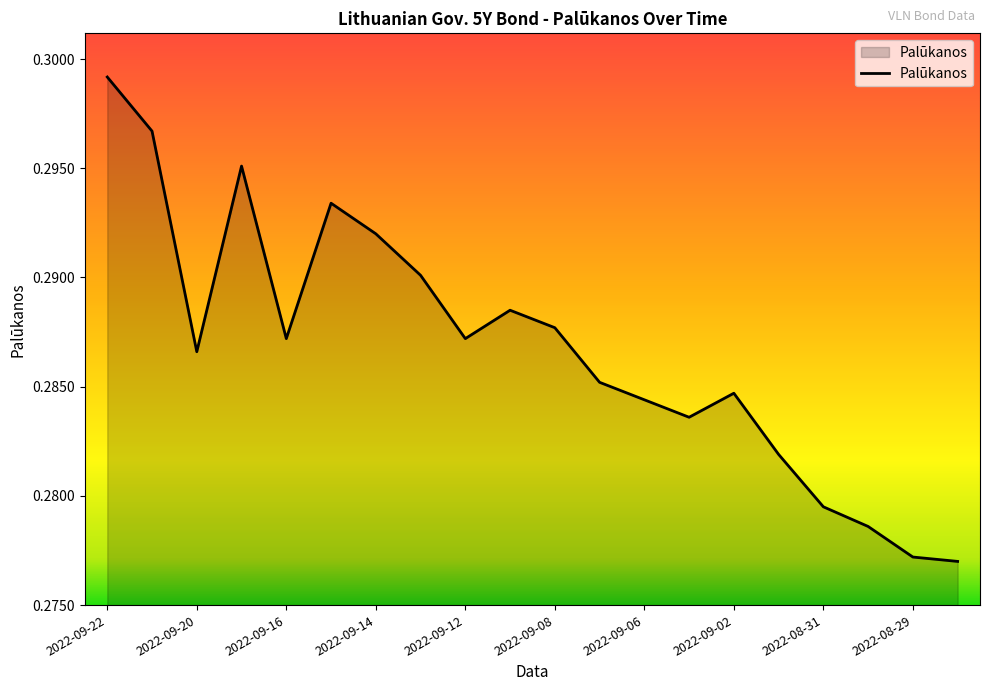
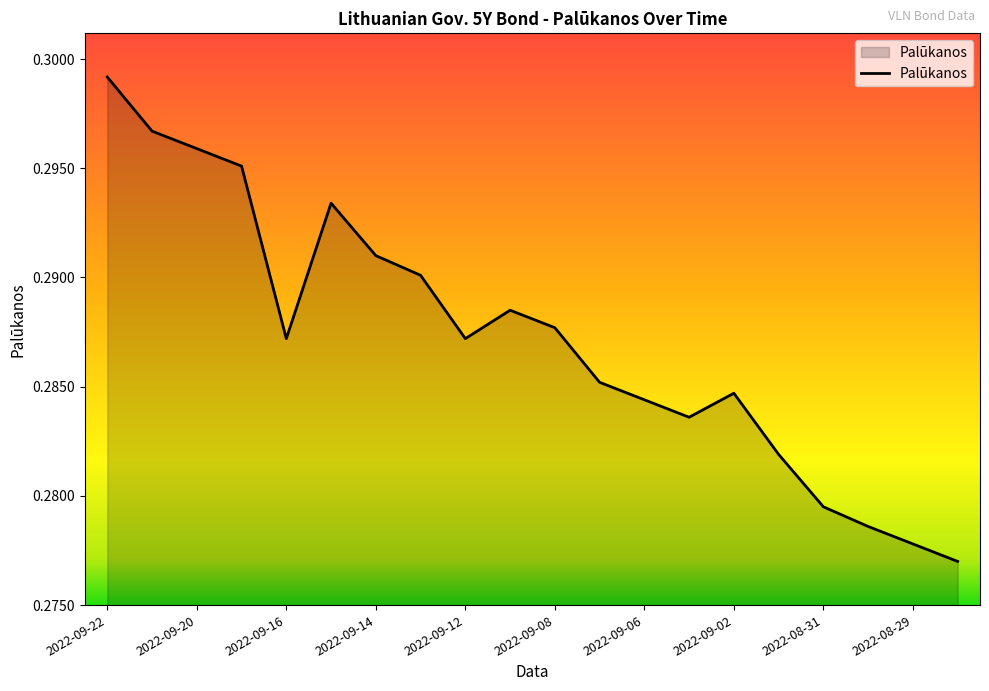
  {
    "2022-09-22": 0.2992,
-   "2022-09-20": 0.2866,
+   "2022-09-20": 0.2959,
    "2022-09-16": 0.2872,
-   "2022-09-14": 0.292,
+   "2022-09-14": 0.291,
    "2022-09-12": 0.2872,
    "2022-09-08": 0.2877,
    "2022-09-06": 0.2844,
    "2022-09-02": 0.2847,
    "2022-08-31": 0.2795,
-   "2022-08-29": 0.2772
+   "2022-08-29": 0.2778
  }
